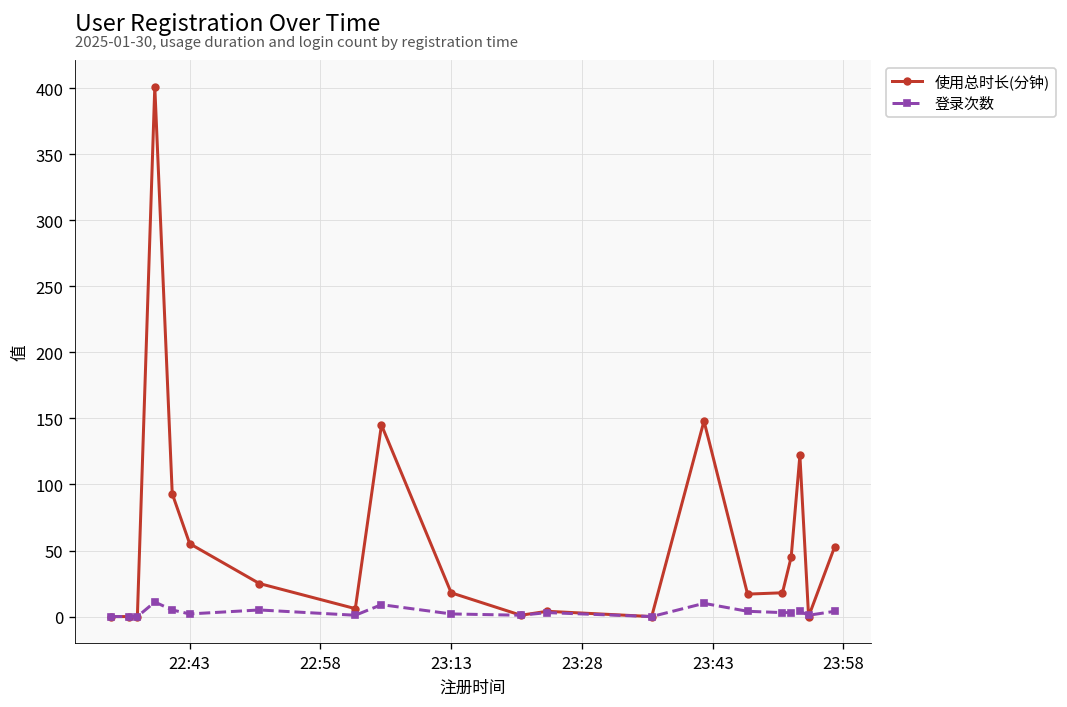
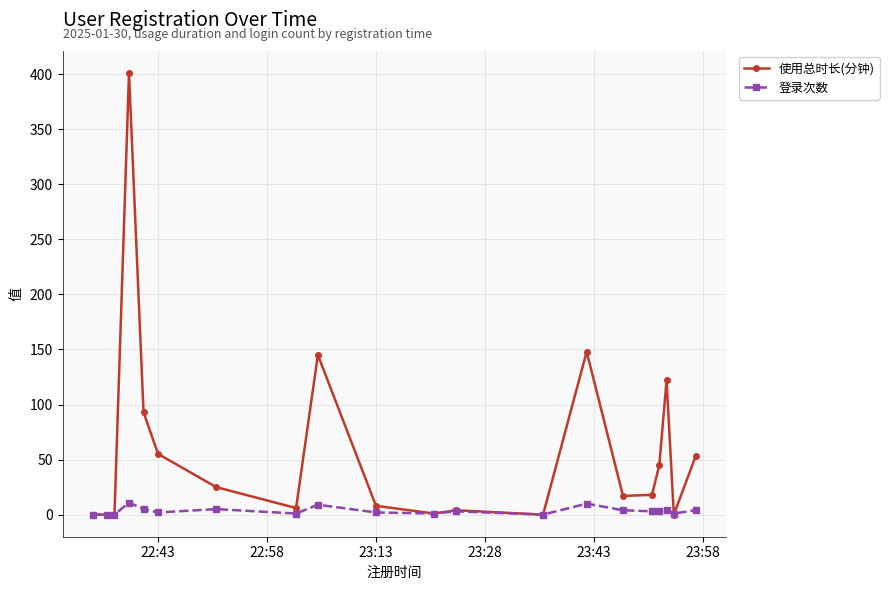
  {
    "使用总时长(分钟)": {
      "22:43": 55,
-     "23:13": 18
+     "23:13": 8
    },
    "登录次数": {
      "22:43": 2,
      "23:13": 2
    }
  }
